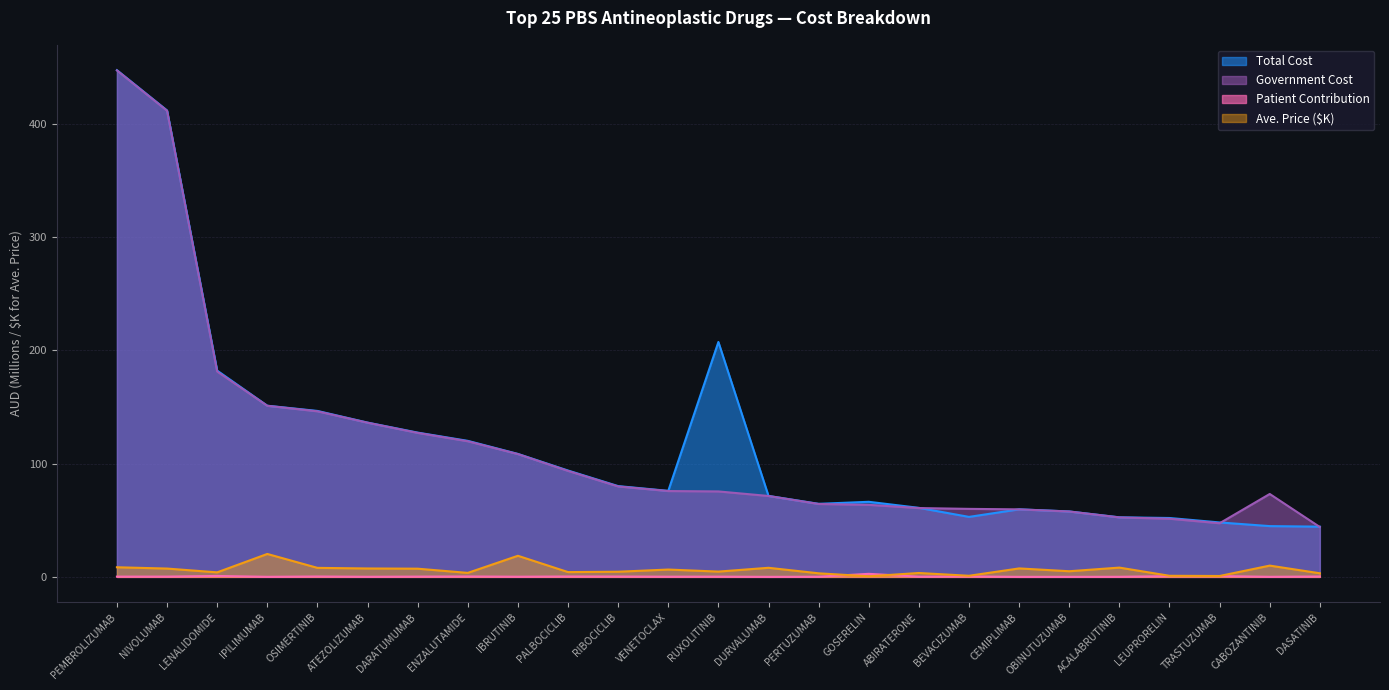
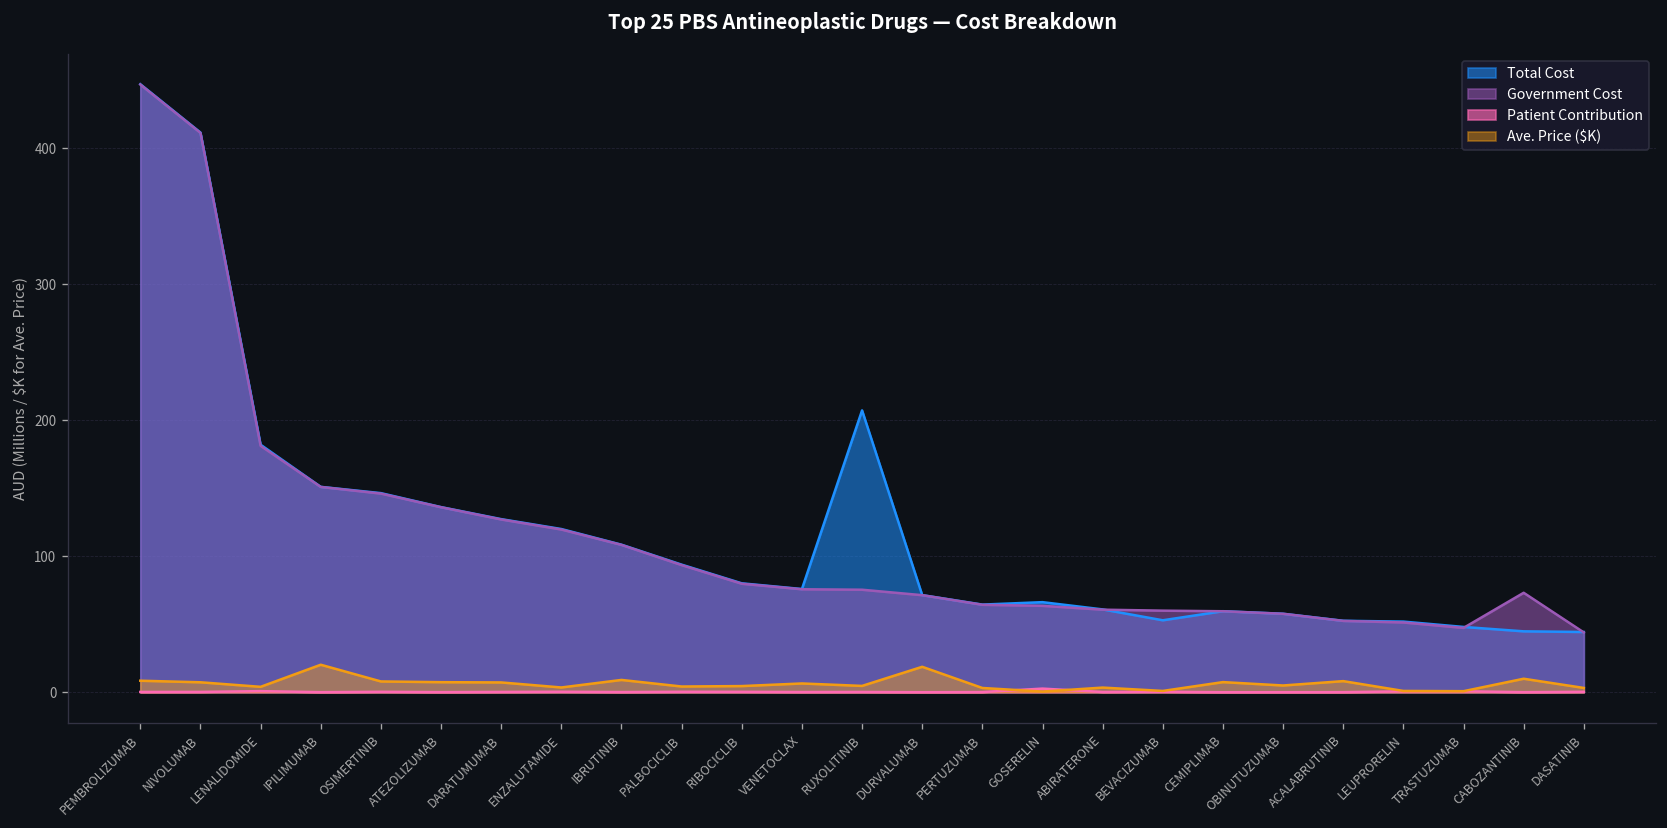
  {
    "Total Cost": {
      "RUXOLITINIB": 207,
      "GOSERELIN": 66,
      "BEVACIZUMAB": 53,
      "CABOZANTINIB": 45
    },
    "Government Cost": {
      "RUXOLITINIB": 75,
      "GOSERELIN": 64,
      "BEVACIZUMAB": 60,
      "CABOZANTINIB": 73
    },
    "Patient Contribution": {
      "PEMBROLIZUMAB": 0,
      "NIVOLUMAB": 0,
      "LENALIDOMIDE": 1,
      "IPILIMUMAB": 0,
      "OSIMERTINIB": 0,
      "ATEZOLIZUMAB": 0,
      "DARATUMUMAB": 0,
      "ENZALUTAMIDE": 0,
      "IBRUTINIB": 0,
      "PALBOCICLIB": 0,
      "RIBOCICLIB": 0,
      "VENETOCLAX": 0,
      "RUXOLITINIB": 0,
      "DURVALUMAB": 0,
      "PERTUZUMAB": 0,
      "ABIRATERONE": 0,
      "CEMIPLIMAB": 0,
      "OBINUTUZUMAB": 0,
      "ACALABRUTINIB": 0,
      "CABOZANTINIB": 0,
      "DASATINIB": 0
    },
    "Ave. Price ($K)": {
      "PEMBROLIZUMAB": 8,
      "NIVOLUMAB": 7,
      "LENALIDOMIDE": 4,
      "IPILIMUMAB": 20,
      "OSIMERTINIB": 8,
      "ATEZOLIZUMAB": 7,
      "DARATUMUMAB": 7,
      "ENZALUTAMIDE": 4,
-     "IBRUTINIB": 19,
+     "IBRUTINIB": 9,
      "PALBOCICLIB": 4,
      "RIBOCICLIB": 5,
      "VENETOCLAX": 6,
      "RUXOLITINIB": 5,
-     "DURVALUMAB": 8,
+     "DURVALUMAB": 19,
      "PERTUZUMAB": 3,
      "ABIRATERONE": 3,
      "CEMIPLIMAB": 7,
      "OBINUTUZUMAB": 5,
      "ACALABRUTINIB": 8,
      "CABOZANTINIB": 10,
      "DASATINIB": 3
    }
  }
